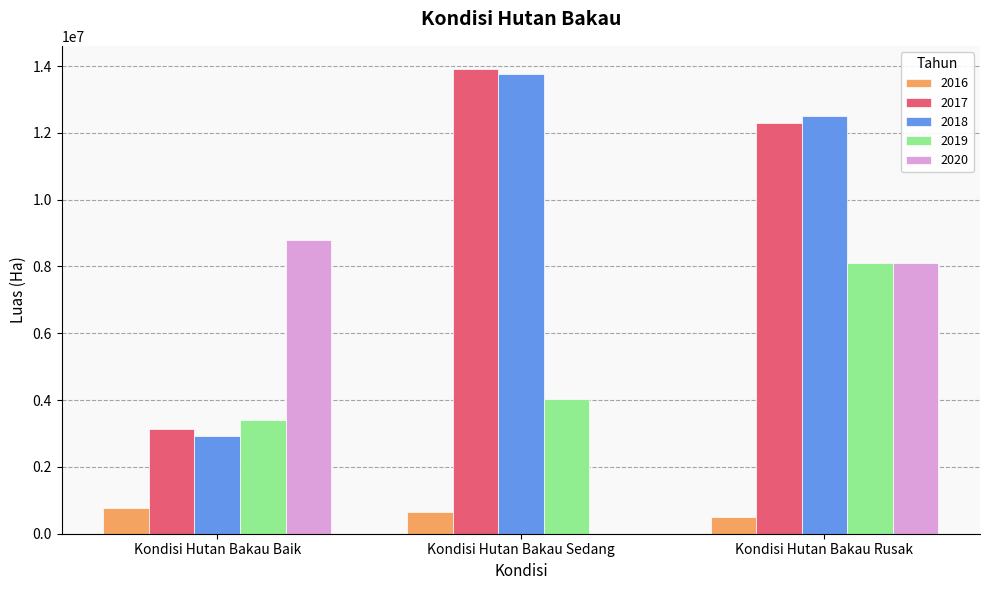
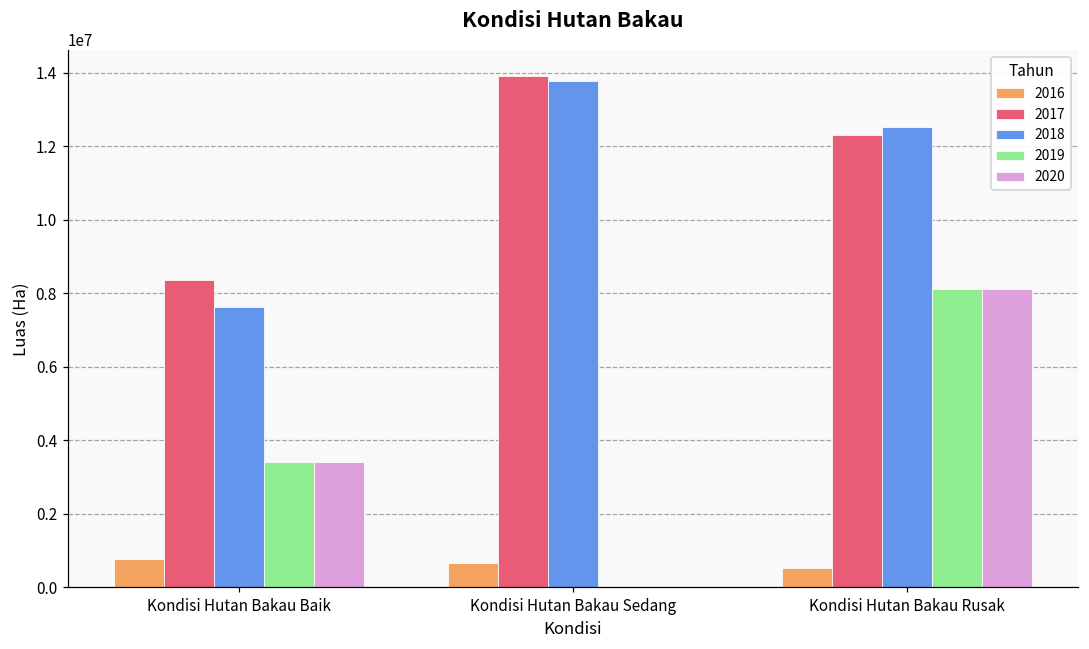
  {
    "2016": {
      "Kondisi Hutan Bakau Baik": 800000,
      "Kondisi Hutan Bakau Sedang": 700000,
      "Kondisi Hutan Bakau Rusak": 500000
    },
    "2017": {
-     "Kondisi Hutan Bakau Baik": 3100000,
+     "Kondisi Hutan Bakau Baik": 8300000,
      "Kondisi Hutan Bakau Sedang": 13900000,
      "Kondisi Hutan Bakau Rusak": 12300000
    },
    "2018": {
-     "Kondisi Hutan Bakau Baik": 2900000,
+     "Kondisi Hutan Bakau Baik": 7600000,
      "Kondisi Hutan Bakau Sedang": 13800000,
      "Kondisi Hutan Bakau Rusak": 12500000
    },
    "2019": {
      "Kondisi Hutan Bakau Baik": 3400000,
-     "Kondisi Hutan Bakau Sedang": 4000000,
+     "Kondisi Hutan Bakau Sedang": 0,
      "Kondisi Hutan Bakau Rusak": 8100000
    },
    "2020": {
-     "Kondisi Hutan Bakau Baik": 8800000,
+     "Kondisi Hutan Bakau Baik": 3400000,
      "Kondisi Hutan Bakau Sedang": 0,
      "Kondisi Hutan Bakau Rusak": 8100000
    }
  }
